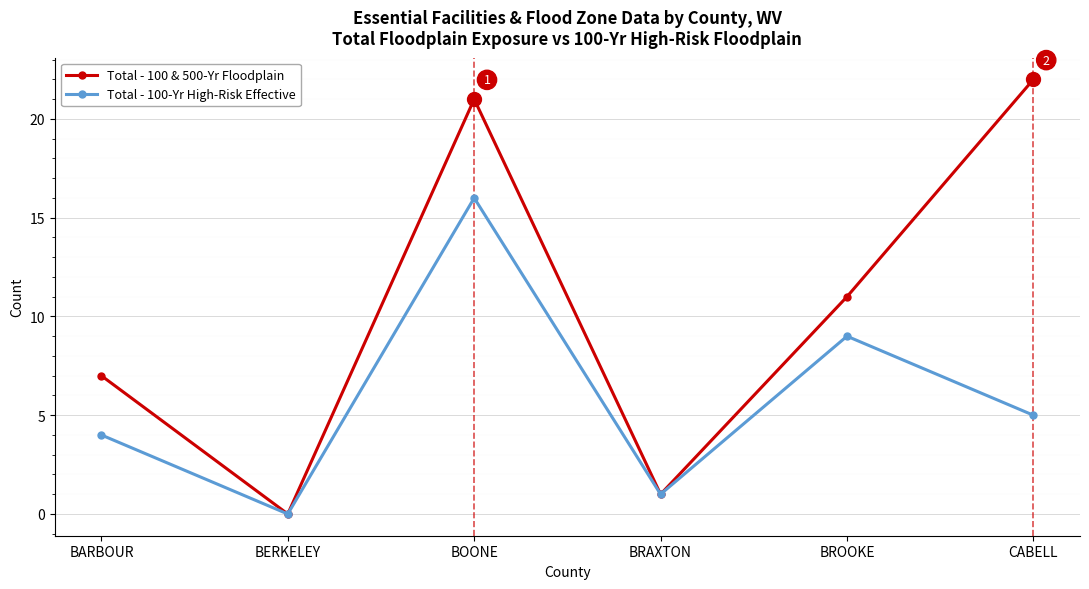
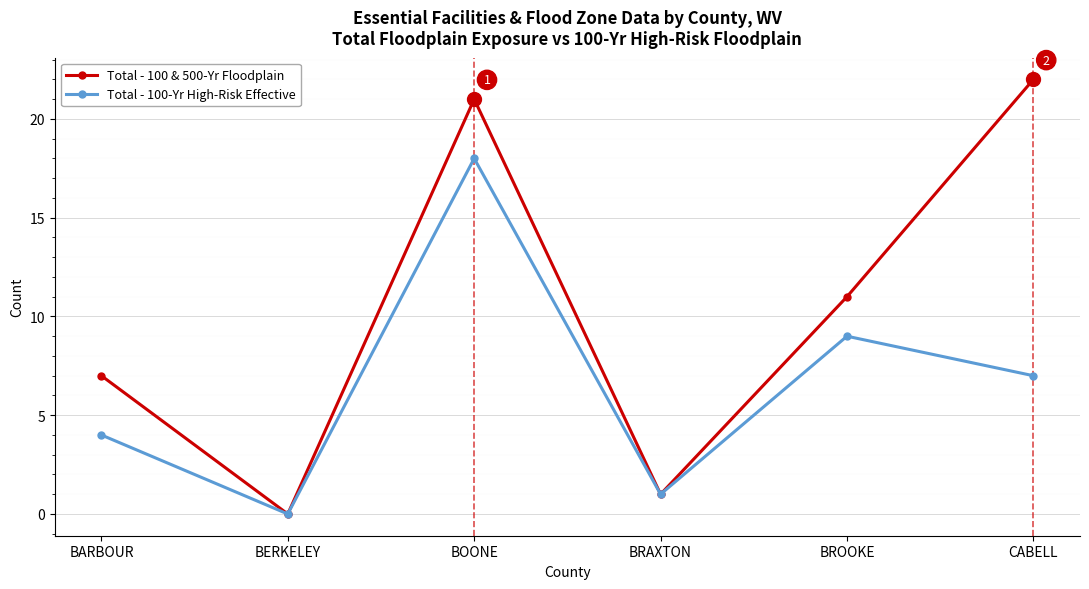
  {
    "Total - 100-Yr High-Risk Effective": {
      "BARBOUR": 4,
-     "BOONE": 16,
+     "BOONE": 18,
      "BROOKE": 9,
-     "CABELL": 5
+     "CABELL": 7
    }
  }
